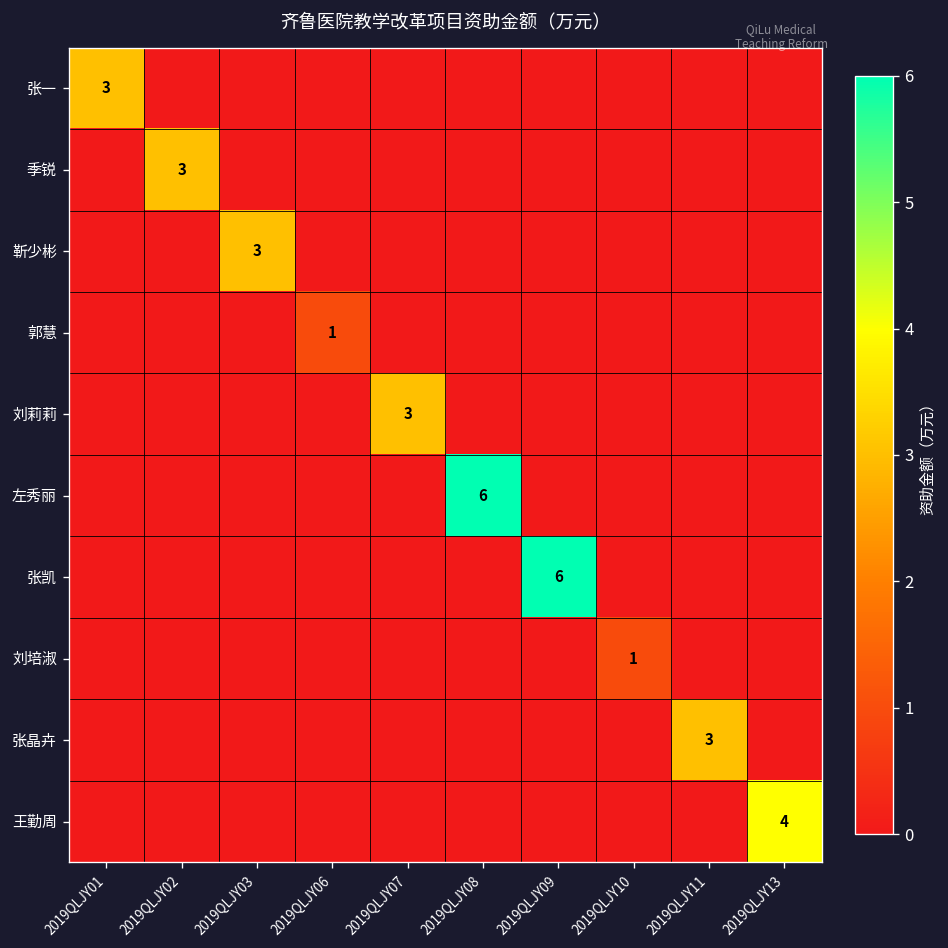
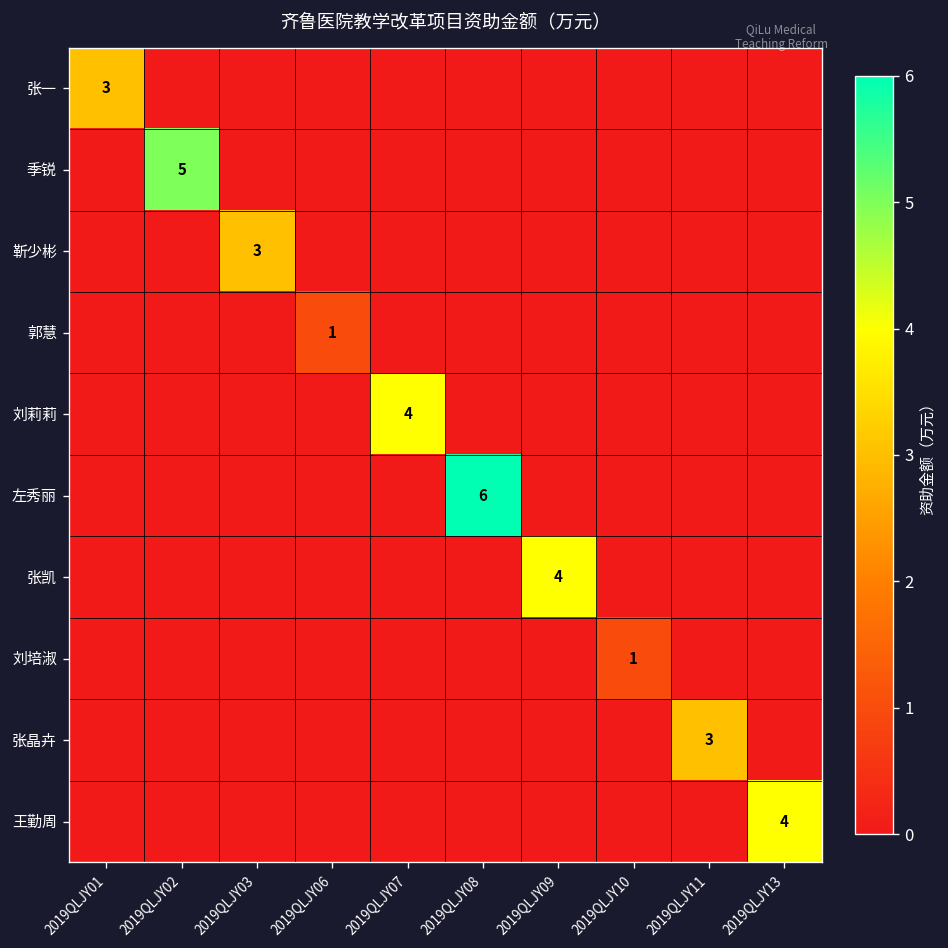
  {
    "张一": {
      "2019QLJY01": 3
    },
    "季锐": {
-     "2019QLJY02": 3
+     "2019QLJY02": 5
    },
    "靳少彬": {
      "2019QLJY03": 3
    },
    "郭慧": {
      "2019QLJY06": 1
    },
    "刘莉莉": {
-     "2019QLJY07": 3
+     "2019QLJY07": 4
    },
    "左秀丽": {
      "2019QLJY08": 6
    },
    "张凯": {
-     "2019QLJY09": 6
+     "2019QLJY09": 4
    },
    "刘培淑": {
      "2019QLJY10": 1
    },
    "张晶卉": {
      "2019QLJY11": 3
    },
    "王勤周": {
      "2019QLJY13": 4
    }
  }
